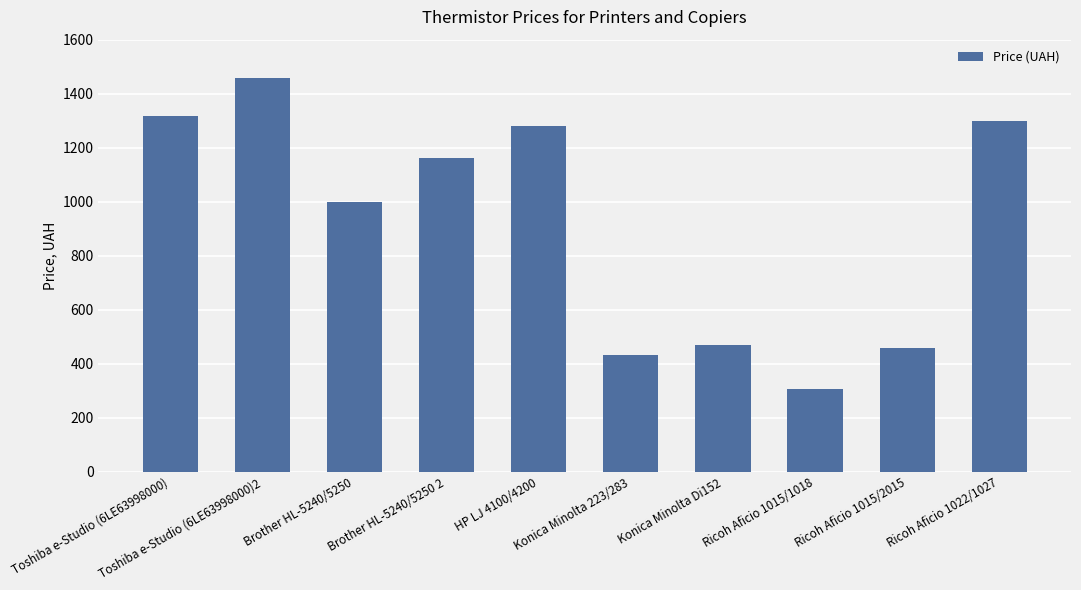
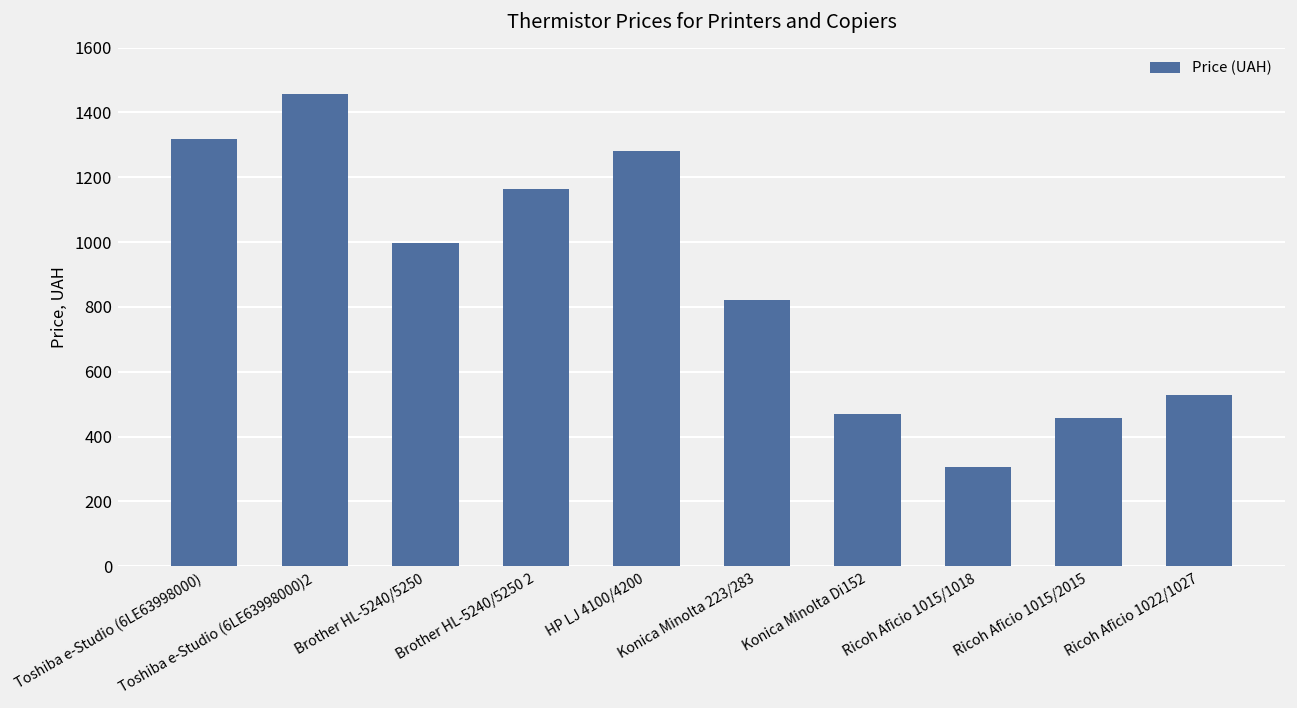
  {
    "Toshiba e-Studio (6LE63998000)": 1320,
    "Toshiba e-Studio (6LE63998000)2": 1460,
    "Brother HL-5240/5250": 1000,
    "Brother HL-5240/5250 2": 1160,
    "HP LJ 4100/4200": 1280,
-   "Konica Minolta 223/283": 430,
+   "Konica Minolta 223/283": 820,
    "Konica Minolta Di152": 470,
    "Ricoh Aficio 1015/1018": 310,
    "Ricoh Aficio 1015/2015": 460,
-   "Ricoh Aficio 1022/1027": 1300
+   "Ricoh Aficio 1022/1027": 530
  }
